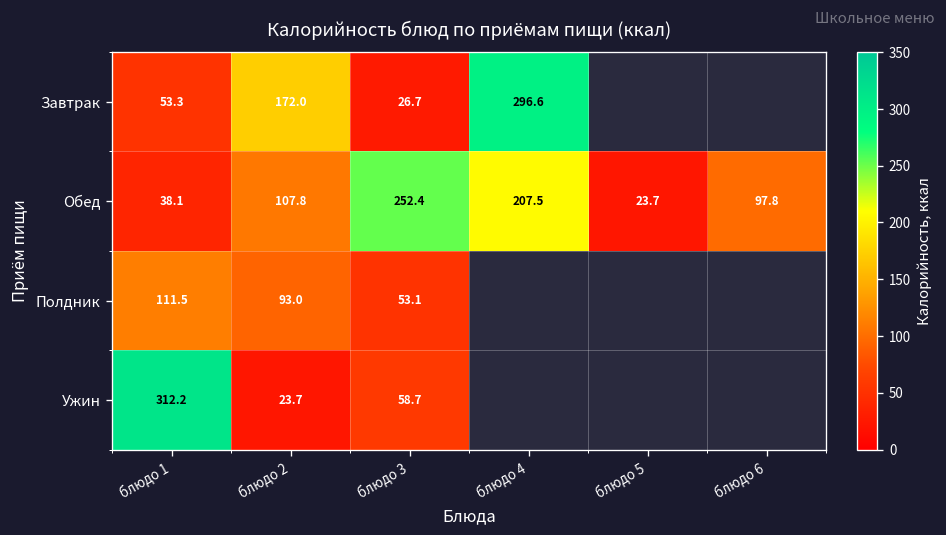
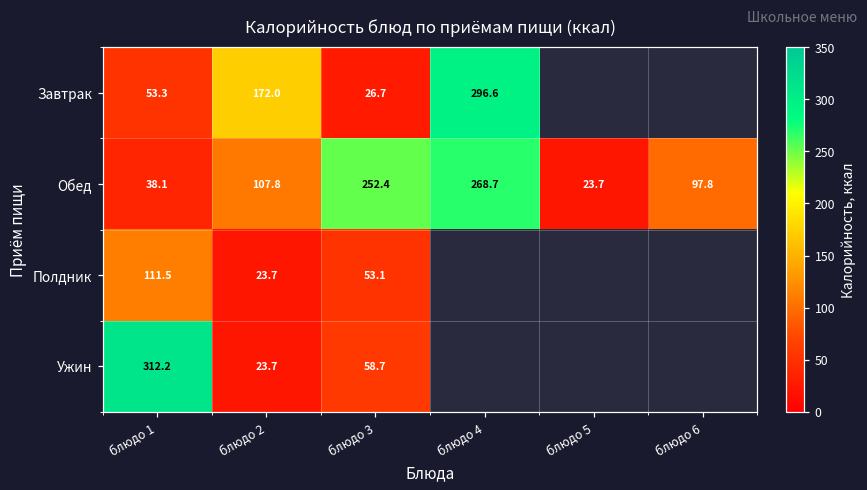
  {
    "Завтрак": {
      "блюдо 1": 53.3,
      "блюдо 2": 172.0,
      "блюдо 3": 26.7,
      "блюдо 4": 296.6
    },
    "Обед": {
      "блюдо 1": 38.1,
      "блюдо 2": 107.8,
      "блюдо 3": 252.4,
-     "блюдо 4": 207.5,
+     "блюдо 4": 268.7,
      "блюдо 5": 23.7,
      "блюдо 6": 97.8
    },
    "Полдник": {
      "блюдо 1": 111.5,
-     "блюдо 2": 93.0,
+     "блюдо 2": 23.7,
      "блюдо 3": 53.1
    },
    "Ужин": {
      "блюдо 1": 312.2,
      "блюдо 2": 23.7,
      "блюдо 3": 58.7
    }
  }
